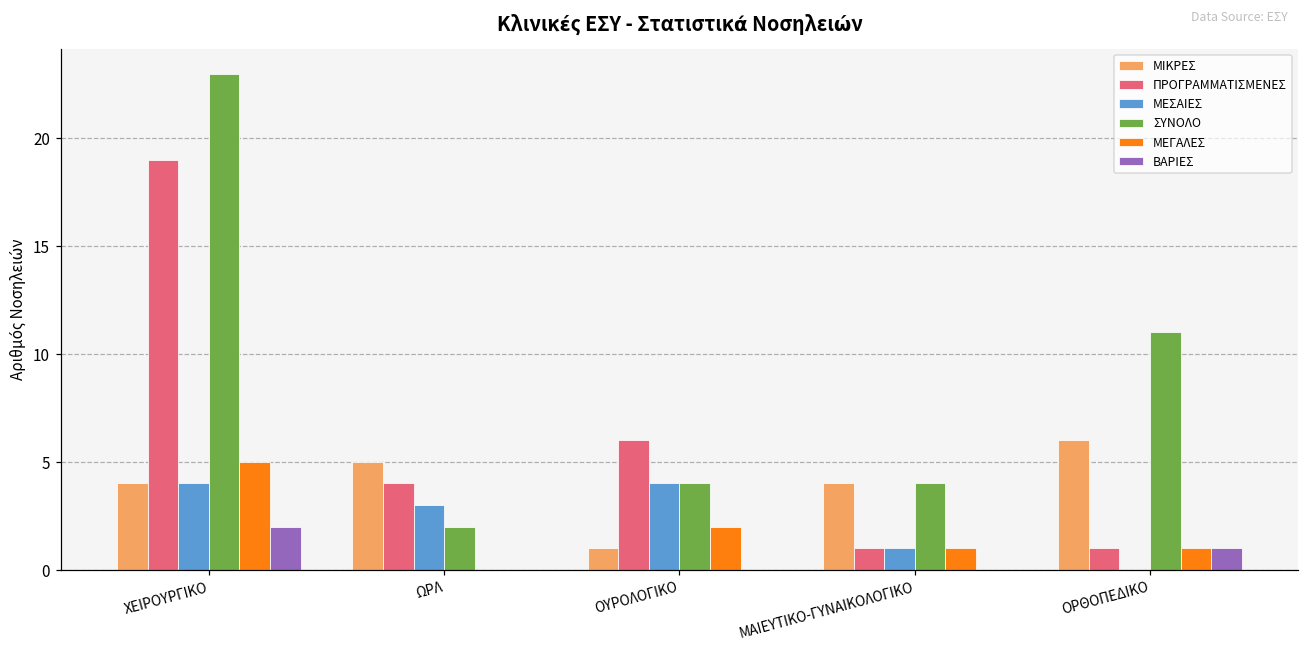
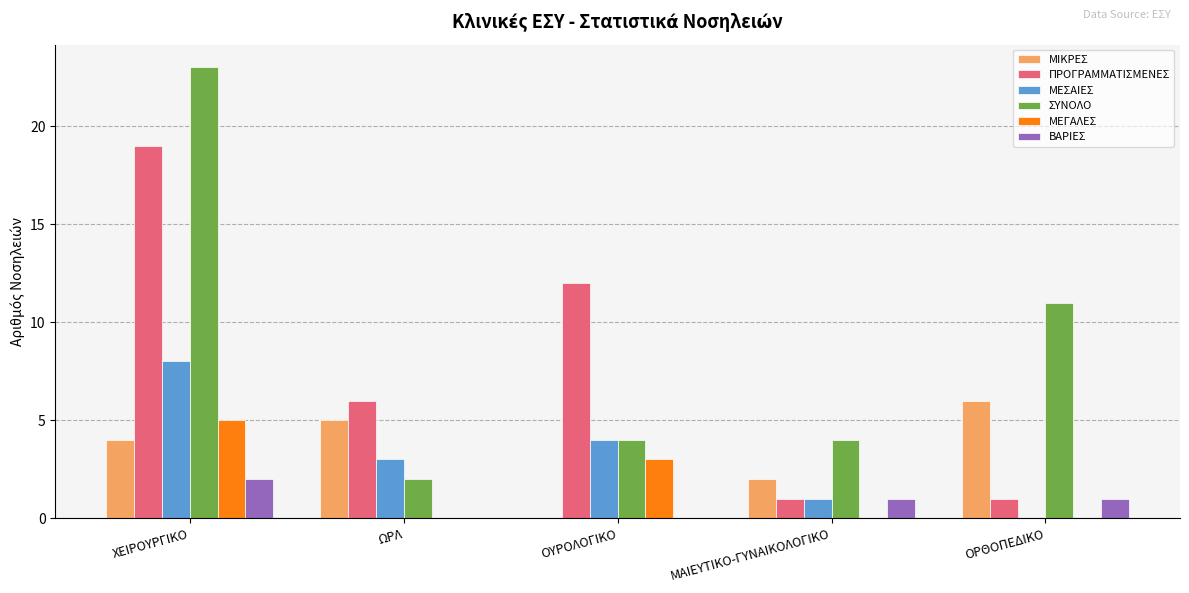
  {
    "ΜΙΚΡΕΣ": {
      "ΧΕΙΡΟΥΡΓΙΚΟ": 4,
      "ΩΡΛ": 5,
-     "ΟΥΡΟΛΟΓΙΚΟ": 1,
-     "ΜΑΙΕΥΤΙΚΟ-ΓΥΝΑΙΚΟΛΟΓΙΚΟ": 4,
+     "ΟΥΡΟΛΟΓΙΚΟ": 0,
+     "ΜΑΙΕΥΤΙΚΟ-ΓΥΝΑΙΚΟΛΟΓΙΚΟ": 2,
      "ΟΡΘΟΠΕΔΙΚΟ": 6
    },
    "ΠΡΟΓΡΑΜΜΑΤΙΣΜΕΝΕΣ": {
      "ΧΕΙΡΟΥΡΓΙΚΟ": 19,
-     "ΩΡΛ": 4,
-     "ΟΥΡΟΛΟΓΙΚΟ": 6,
+     "ΩΡΛ": 6,
+     "ΟΥΡΟΛΟΓΙΚΟ": 12,
      "ΜΑΙΕΥΤΙΚΟ-ΓΥΝΑΙΚΟΛΟΓΙΚΟ": 1,
      "ΟΡΘΟΠΕΔΙΚΟ": 1
    },
    "ΜΕΣΑΙΕΣ": {
-     "ΧΕΙΡΟΥΡΓΙΚΟ": 4,
+     "ΧΕΙΡΟΥΡΓΙΚΟ": 8,
      "ΩΡΛ": 3,
      "ΟΥΡΟΛΟΓΙΚΟ": 4,
      "ΜΑΙΕΥΤΙΚΟ-ΓΥΝΑΙΚΟΛΟΓΙΚΟ": 1,
      "ΟΡΘΟΠΕΔΙΚΟ": 0
    },
    "ΣΥΝΟΛΟ": {
      "ΧΕΙΡΟΥΡΓΙΚΟ": 23,
      "ΩΡΛ": 2,
      "ΟΥΡΟΛΟΓΙΚΟ": 4,
      "ΜΑΙΕΥΤΙΚΟ-ΓΥΝΑΙΚΟΛΟΓΙΚΟ": 4,
      "ΟΡΘΟΠΕΔΙΚΟ": 11
    },
    "ΜΕΓΑΛΕΣ": {
      "ΧΕΙΡΟΥΡΓΙΚΟ": 5,
      "ΩΡΛ": 0,
-     "ΟΥΡΟΛΟΓΙΚΟ": 2,
-     "ΜΑΙΕΥΤΙΚΟ-ΓΥΝΑΙΚΟΛΟΓΙΚΟ": 1,
-     "ΟΡΘΟΠΕΔΙΚΟ": 1
+     "ΟΥΡΟΛΟΓΙΚΟ": 3,
+     "ΜΑΙΕΥΤΙΚΟ-ΓΥΝΑΙΚΟΛΟΓΙΚΟ": 0,
+     "ΟΡΘΟΠΕΔΙΚΟ": 0
    },
    "ΒΑΡΙΕΣ": {
      "ΧΕΙΡΟΥΡΓΙΚΟ": 2,
      "ΩΡΛ": 0,
      "ΟΥΡΟΛΟΓΙΚΟ": 0,
-     "ΜΑΙΕΥΤΙΚΟ-ΓΥΝΑΙΚΟΛΟΓΙΚΟ": 0,
+     "ΜΑΙΕΥΤΙΚΟ-ΓΥΝΑΙΚΟΛΟΓΙΚΟ": 1,
      "ΟΡΘΟΠΕΔΙΚΟ": 1
    }
  }
